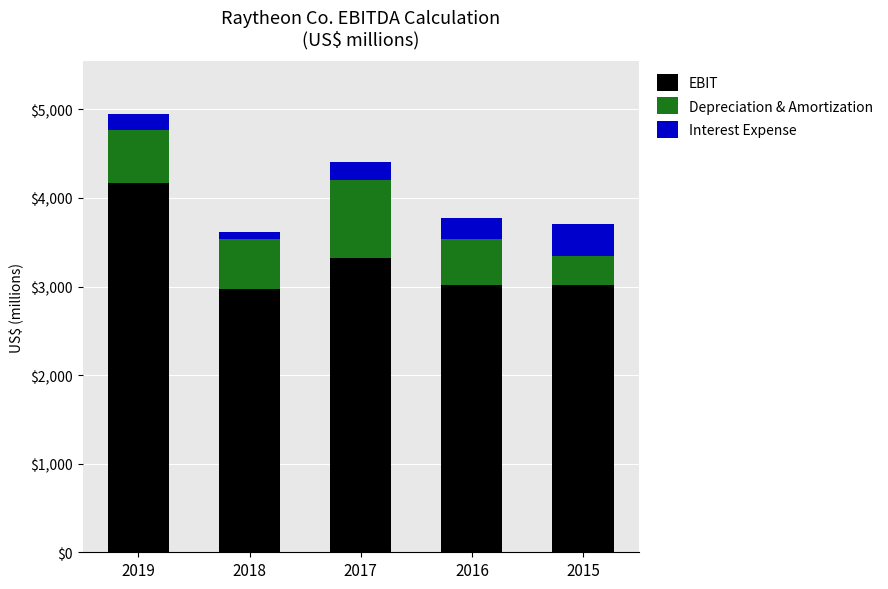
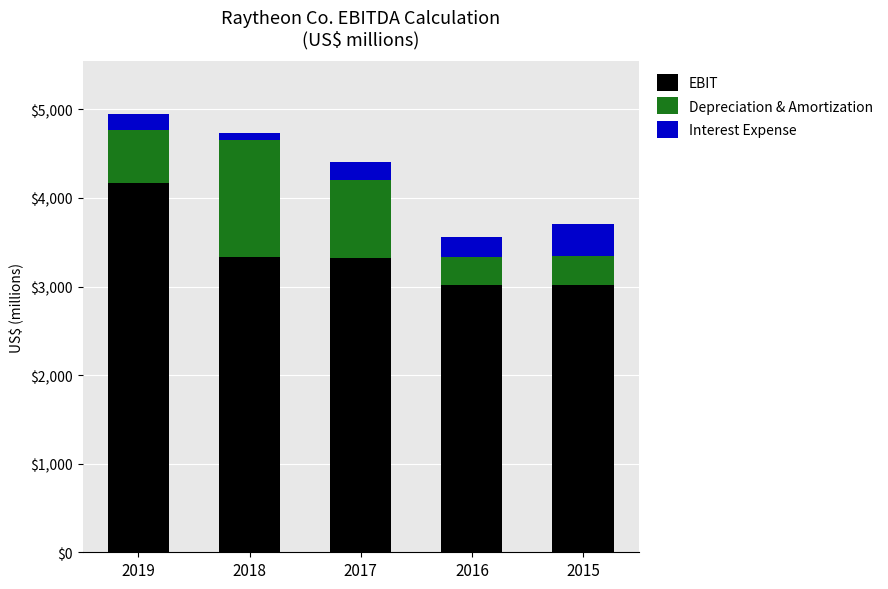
  {
    "EBIT": {
      "2019": "$4,200",
-     "2018": "$3,000",
+     "2018": "$3,300",
      "2017": "$3,300",
      "2016": "$3,000",
      "2015": "$3,000"
    },
    "Depreciation & Amortization": {
      "2019": "$600",
-     "2018": "$600",
+     "2018": "$1,300",
      "2017": "$900",
-     "2016": "$500",
+     "2016": "$300",
      "2015": "$300"
    },
    "Interest Expense": {
      "2019": "$200",
      "2018": "$100",
      "2017": "$200",
      "2016": "$200",
      "2015": "$400"
    }
  }
